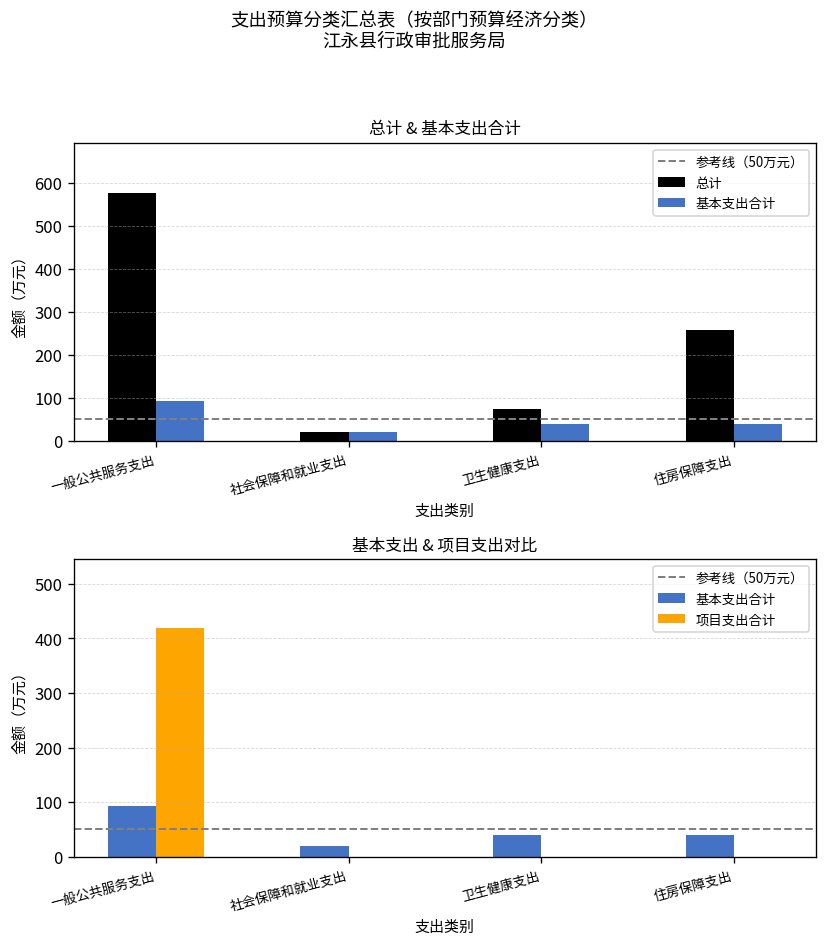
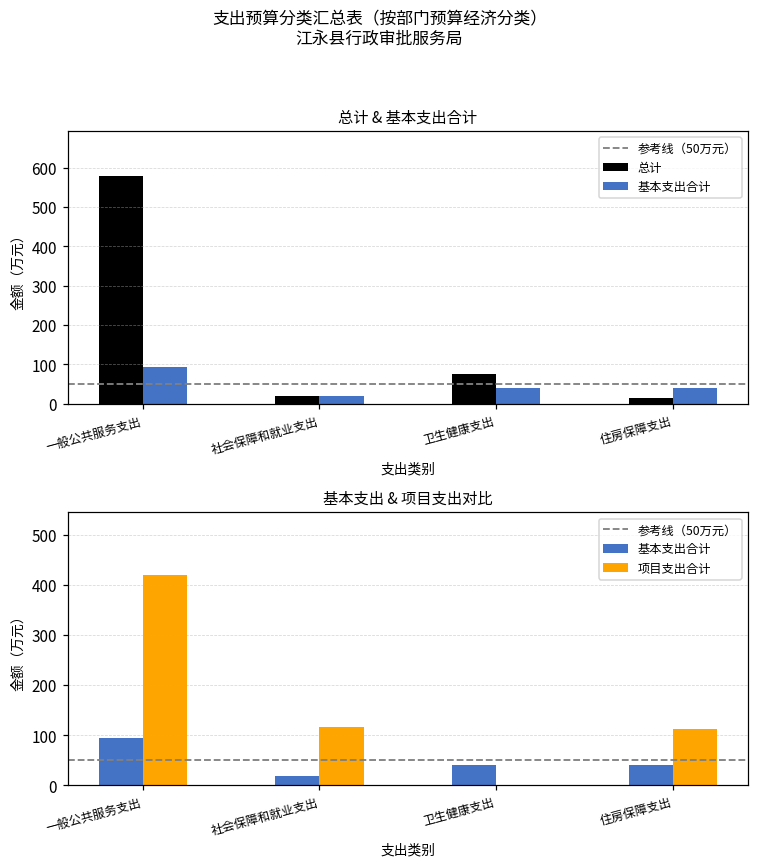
  {
    "总计 & 基本支出合计": {
      "总计": {
        "一般公共服务支出": 580,
        "社会保障和就业支出": 20,
        "卫生健康支出": 70,
-       "住房保障支出": 260
+       "住房保障支出": 10
      },
      "基本支出合计": {
        "一般公共服务支出": 90,
        "社会保障和就业支出": 20,
        "卫生健康支出": 40,
        "住房保障支出": 40
      }
    },
    "基本支出 & 项目支出对比": {
      "基本支出合计": {
        "一般公共服务支出": 90,
        "社会保障和就业支出": 20,
        "卫生健康支出": 40,
        "住房保障支出": 40
      },
      "项目支出合计": {
        "一般公共服务支出": 420,
-       "社会保障和就业支出": 0,
+       "社会保障和就业支出": 120,
        "卫生健康支出": 0,
-       "住房保障支出": 0
+       "住房保障支出": 110
      }
    }
  }
